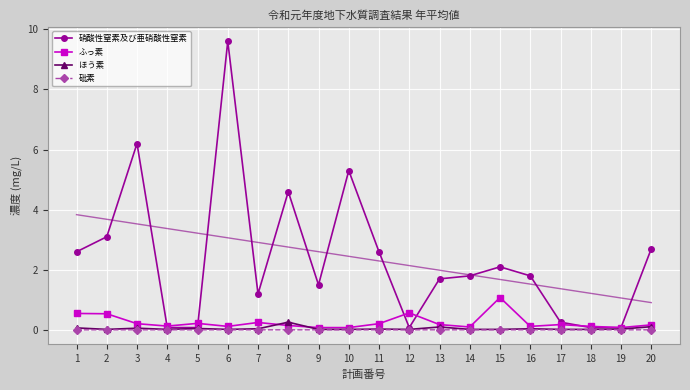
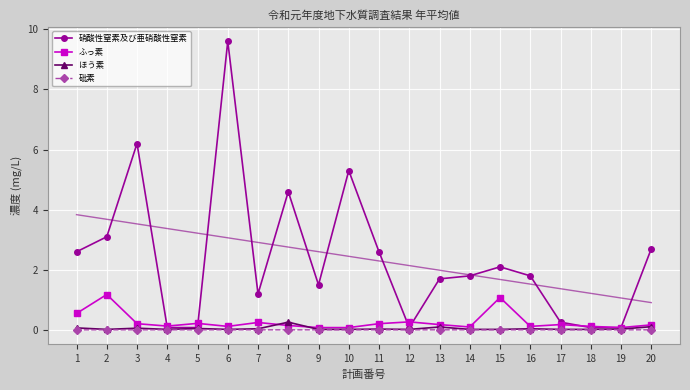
  {
    "ふっ素": {
      "1": 0.6,
-     "2": 0.5,
+     "2": 1.2,
      "3": 0.2,
      "5": 0.2,
      "6": 0.1,
      "7": 0.3,
      "8": 0.2,
      "11": 0.2,
-     "12": 0.6,
+     "12": 0.3,
      "15": 1.1
    }
  }
